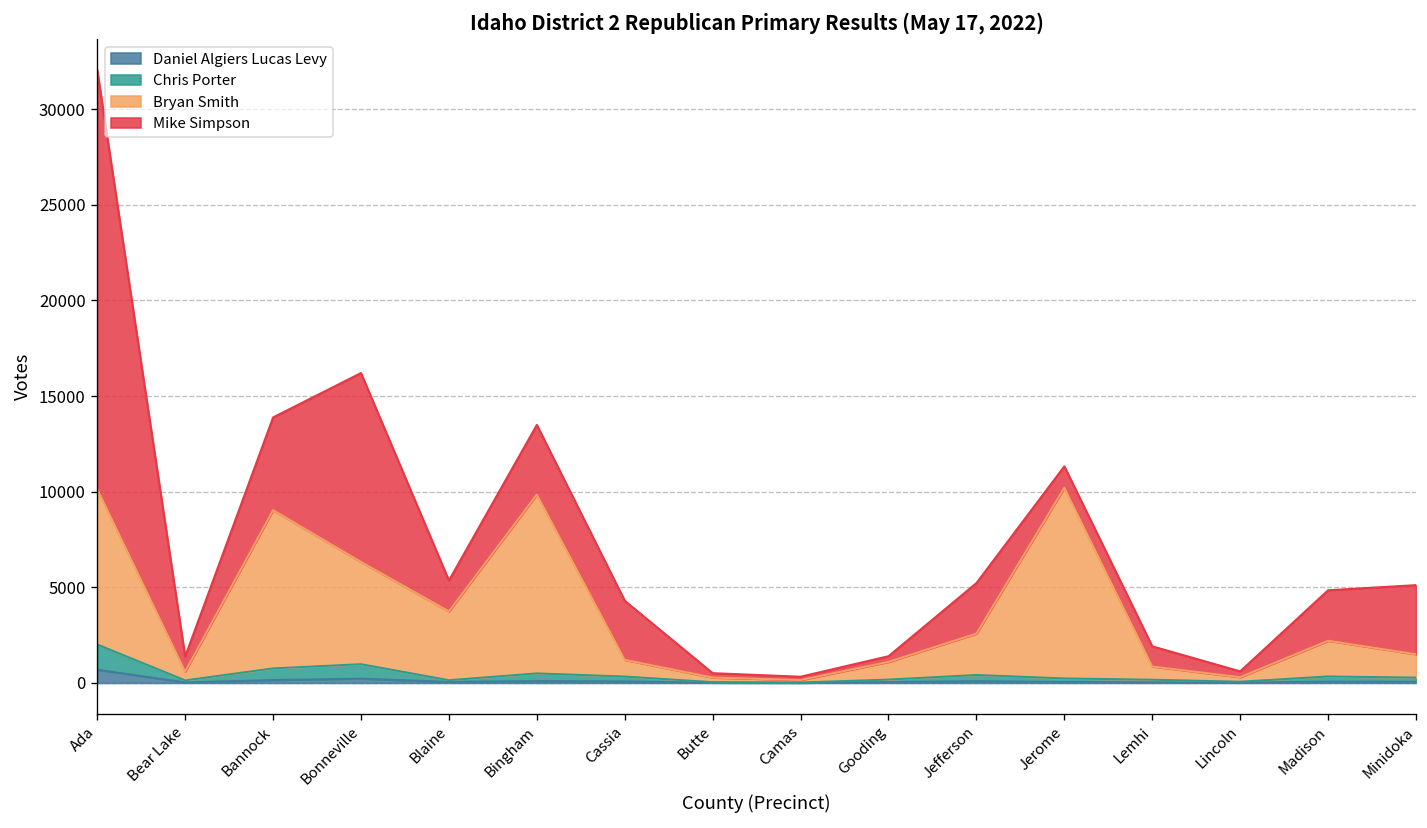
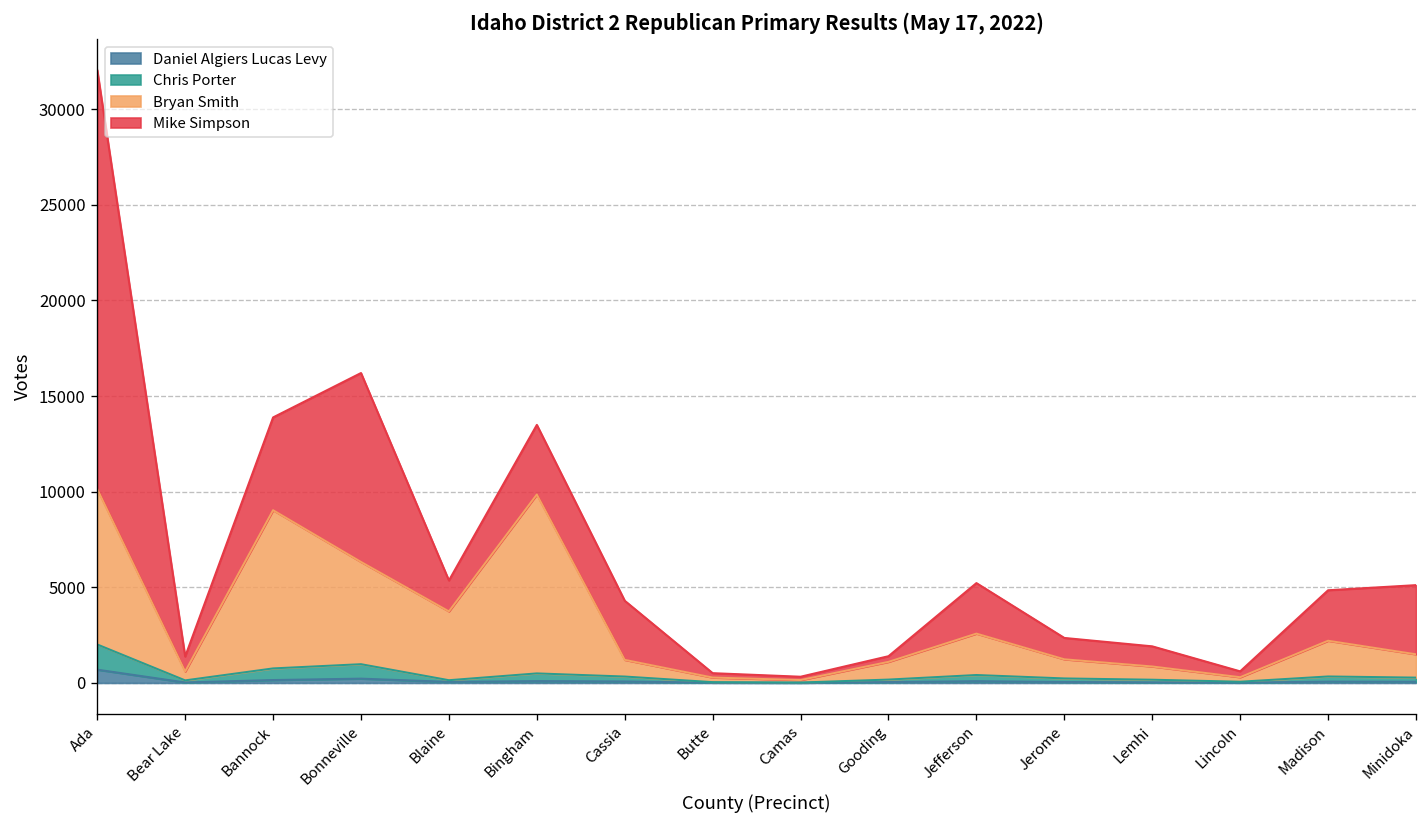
  {
    "Bryan Smith": {
      "Ada": 8100,
      "Bear Lake": 500,
      "Bannock": 8300,
      "Bonneville": 5300,
      "Blaine": 3600,
      "Bingham": 9400,
      "Cassia": 900,
      "Butte": 200,
      "Gooding": 900,
      "Jefferson": 2200,
-     "Jerome": 10000,
+     "Jerome": 1000,
      "Lemhi": 700,
      "Lincoln": 200,
      "Madison": 1900,
      "Minidoka": 1200
    },
    "Mike Simpson": {
      "Ada": 21900,
      "Bear Lake": 800,
      "Bannock": 4900,
      "Bonneville": 9900,
      "Blaine": 1600,
      "Bingham": 3600,
      "Cassia": 3100,
      "Butte": 200,
      "Camas": 200,
      "Gooding": 300,
      "Jefferson": 2600,
      "Jerome": 1100,
      "Lemhi": 1100,
      "Lincoln": 300,
      "Madison": 2600,
      "Minidoka": 3600
    }
  }
